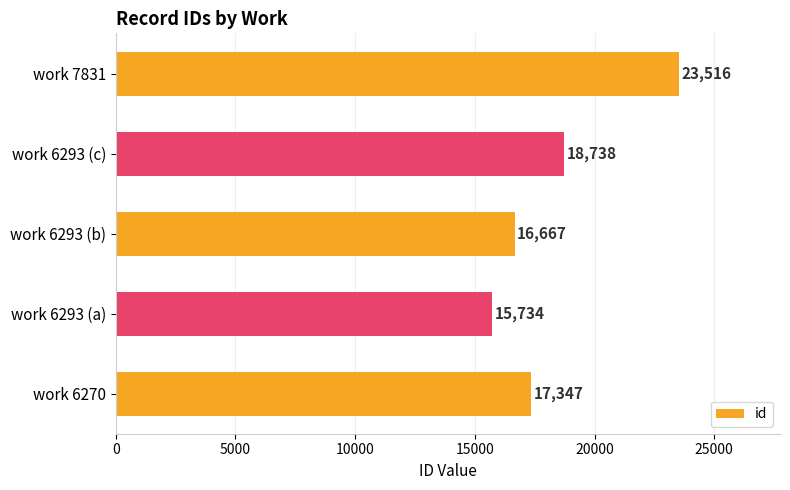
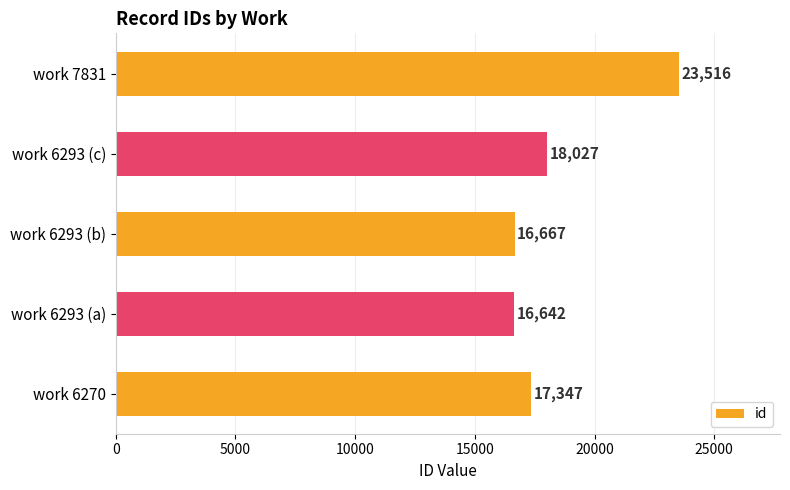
  {
    "work 7831": "23,516",
-   "work 6293 (c)": "18,738",
+   "work 6293 (c)": "18,027",
    "work 6293 (b)": "16,667",
-   "work 6293 (a)": "15,734",
+   "work 6293 (a)": "16,642",
    "work 6270": "17,347"
  }
